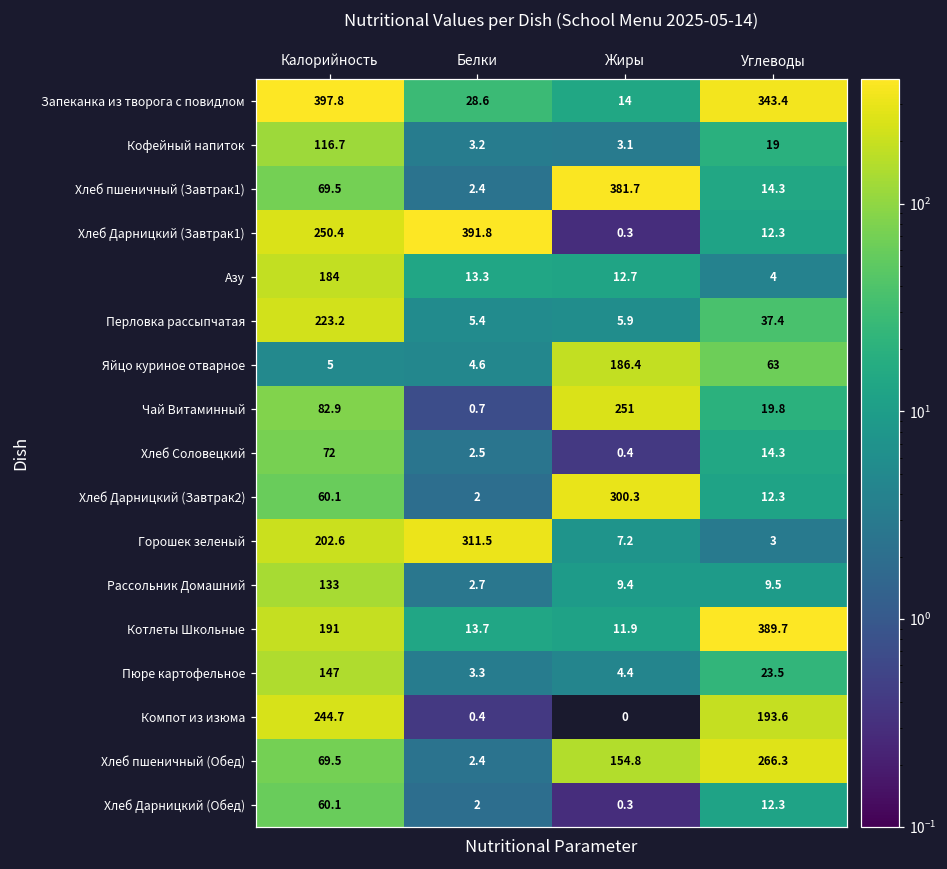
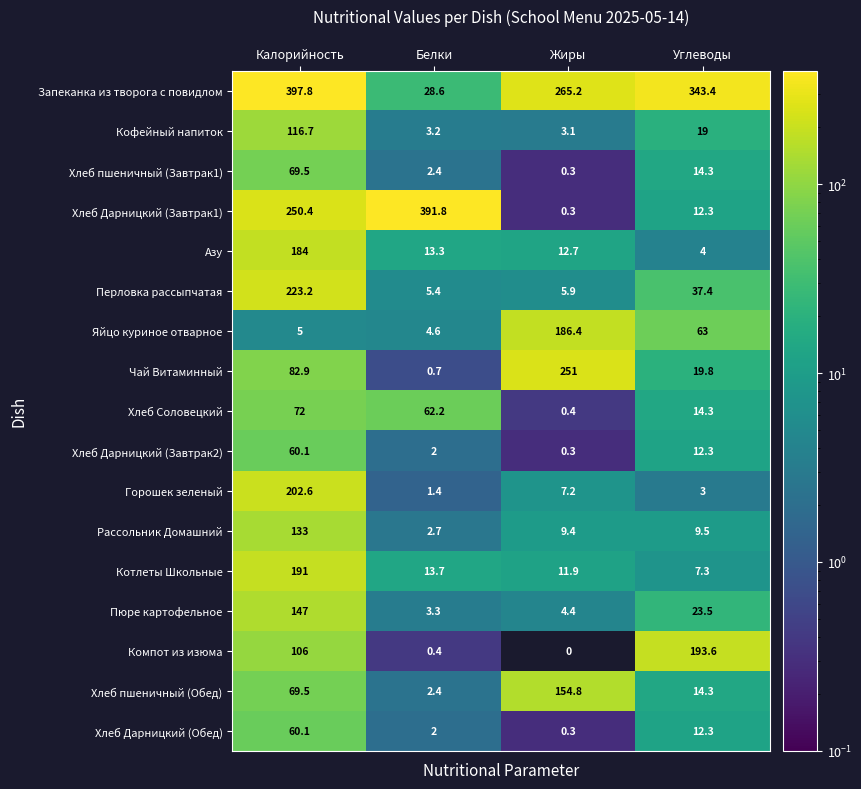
  {
    "Запеканка из творога с повидлом": {
      "Калорийность": 397.8,
      "Белки": 28.6,
-     "Жиры": 14,
+     "Жиры": 265.2,
      "Углеводы": 343.4
    },
    "Кофейный напиток": {
      "Калорийность": 116.7,
      "Белки": 3.2,
      "Жиры": 3.1,
      "Углеводы": 19
    },
    "Хлеб пшеничный (Завтрак1)": {
      "Калорийность": 69.5,
      "Белки": 2.4,
-     "Жиры": 381.7,
+     "Жиры": 0.3,
      "Углеводы": 14.3
    },
    "Хлеб Дарницкий (Завтрак1)": {
      "Калорийность": 250.4,
      "Белки": 391.8,
      "Жиры": 0.3,
      "Углеводы": 12.3
    },
    "Азу": {
      "Калорийность": 184,
      "Белки": 13.3,
      "Жиры": 12.7,
      "Углеводы": 4
    },
    "Перловка рассыпчатая": {
      "Калорийность": 223.2,
      "Белки": 5.4,
      "Жиры": 5.9,
      "Углеводы": 37.4
    },
    "Яйцо куриное отварное": {
      "Калорийность": 5,
      "Белки": 4.6,
      "Жиры": 186.4,
      "Углеводы": 63
    },
    "Чай Витаминный": {
      "Калорийность": 82.9,
      "Белки": 0.7,
      "Жиры": 251,
      "Углеводы": 19.8
    },
    "Хлеб Соловецкий": {
      "Калорийность": 72,
-     "Белки": 2.5,
+     "Белки": 62.2,
      "Жиры": 0.4,
      "Углеводы": 14.3
    },
    "Хлеб Дарницкий (Завтрак2)": {
      "Калорийность": 60.1,
      "Белки": 2,
-     "Жиры": 300.3,
+     "Жиры": 0.3,
      "Углеводы": 12.3
    },
    "Горошек зеленый": {
      "Калорийность": 202.6,
-     "Белки": 311.5,
+     "Белки": 1.4,
      "Жиры": 7.2,
      "Углеводы": 3
    },
    "Рассольник Домашний": {
      "Калорийность": 133,
      "Белки": 2.7,
      "Жиры": 9.4,
      "Углеводы": 9.5
    },
    "Котлеты Школьные": {
      "Калорийность": 191,
      "Белки": 13.7,
      "Жиры": 11.9,
-     "Углеводы": 389.7
+     "Углеводы": 7.3
    },
    "Пюре картофельное": {
      "Калорийность": 147,
      "Белки": 3.3,
      "Жиры": 4.4,
      "Углеводы": 23.5
    },
    "Компот из изюма": {
-     "Калорийность": 244.7,
+     "Калорийность": 106,
      "Белки": 0.4,
      "Жиры": 0,
      "Углеводы": 193.6
    },
    "Хлеб пшеничный (Обед)": {
      "Калорийность": 69.5,
      "Белки": 2.4,
      "Жиры": 154.8,
-     "Углеводы": 266.3
+     "Углеводы": 14.3
    },
    "Хлеб Дарницкий (Обед)": {
      "Калорийность": 60.1,
      "Белки": 2,
      "Жиры": 0.3,
      "Углеводы": 12.3
    }
  }
